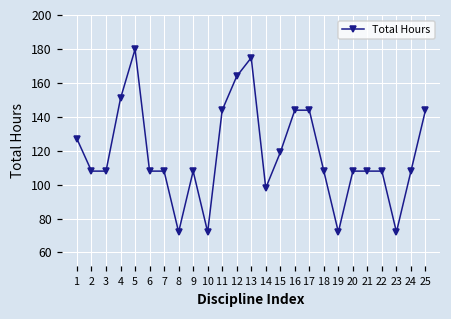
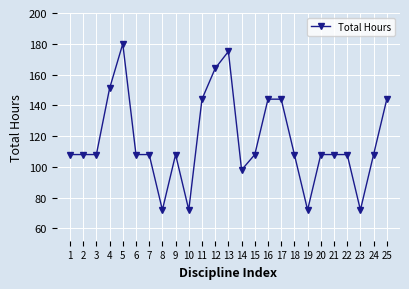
  {
-   "1": 127,
+   "1": 108,
    "2": 108,
    "3": 108,
    "4": 151,
    "5": 180,
    "6": 108,
    "7": 108,
    "8": 72,
    "9": 108,
    "10": 72,
    "11": 144,
    "12": 164,
    "13": 175,
    "14": 98,
-   "15": 119,
+   "15": 108,
    "16": 144,
    "17": 144,
    "18": 108,
    "19": 72,
    "20": 108,
    "21": 108,
    "22": 108,
    "23": 72,
    "24": 108,
    "25": 144
  }
